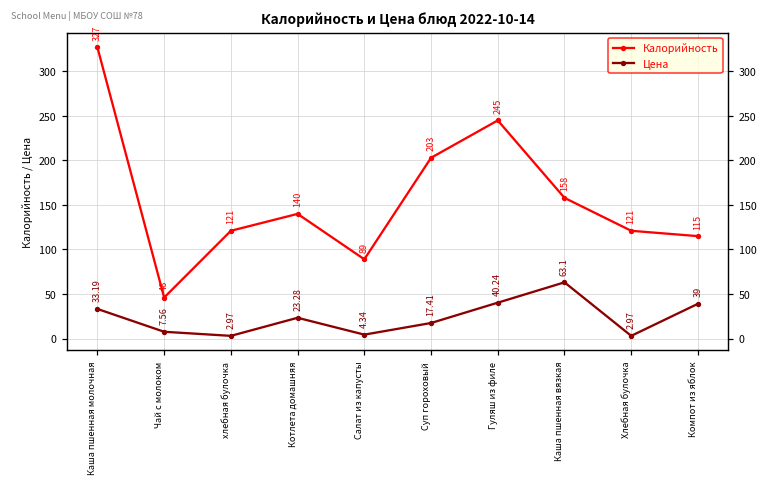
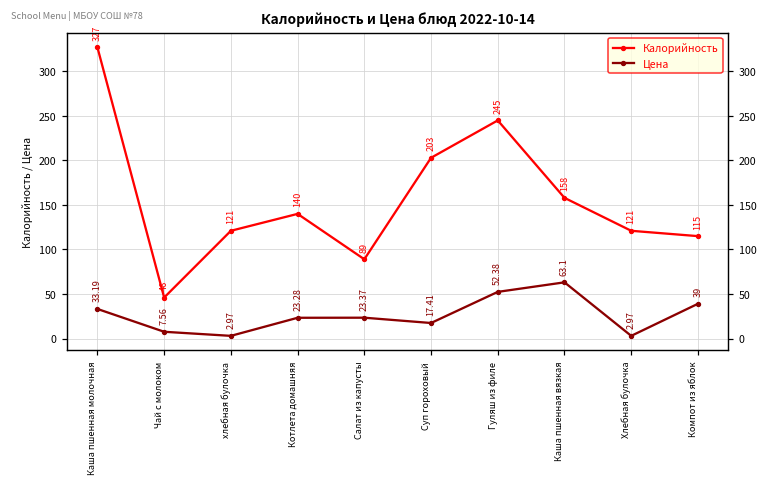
  {
    "Калорийность": {
      "Каша пшенная молочная": 327,
      "Чай с молоком": 46,
      "хлебная булочка": 121,
      "Котлета домашняя": 140,
      "Салат из капусты": 89,
      "Суп гороховый": 203,
      "Гуляш из филе": 245,
      "Каша пшенная вязкая": 158,
      "Хлебная булочка": 121,
      "Компот из яблок": 115
    },
    "Цена": {
      "Каша пшенная молочная": 33.19,
      "Чай с молоком": 7.56,
      "хлебная булочка": 2.97,
      "Котлета домашняя": 23.28,
-     "Салат из капусты": 4.34,
+     "Салат из капусты": 23.37,
      "Суп гороховый": 17.41,
-     "Гуляш из филе": 40.24,
+     "Гуляш из филе": 52.38,
      "Каша пшенная вязкая": 63.1,
      "Хлебная булочка": 2.97,
      "Компот из яблок": 39
    }
  }
